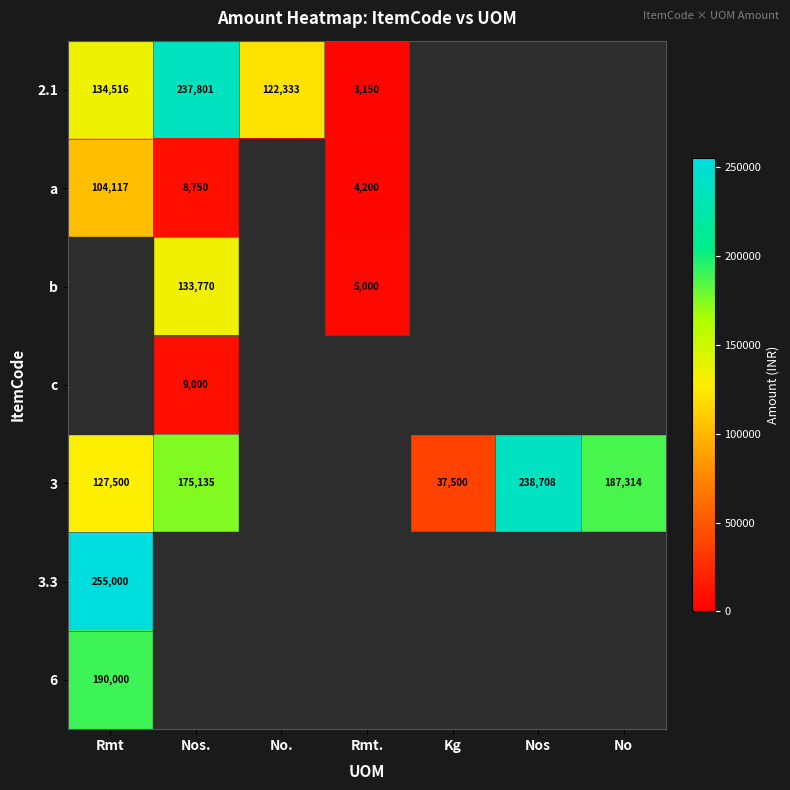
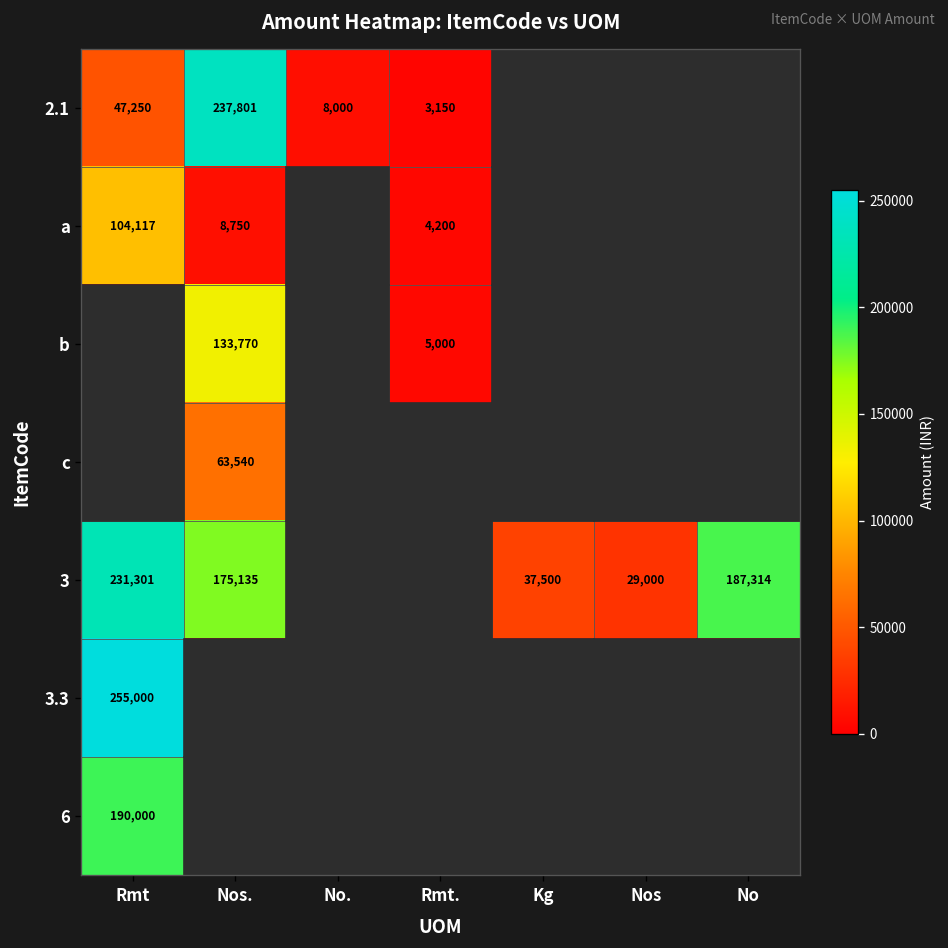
  {
    "2.1": {
-     "Rmt": "134,516",
+     "Rmt": "47,250",
      "Nos.": "237,801",
-     "No.": "122,333",
+     "No.": "8,000",
      "Rmt.": "3,150"
    },
    "a": {
      "Rmt": "104,117",
      "Nos.": "8,750",
      "Rmt.": "4,200"
    },
    "b": {
      "Nos.": "133,770",
      "Rmt.": "5,000"
    },
    "c": {
-     "Nos.": "9,000"
+     "Nos.": "63,540"
    },
    "3": {
-     "Rmt": "127,500",
+     "Rmt": "231,301",
      "Nos.": "175,135",
      "Kg": "37,500",
-     "Nos": "238,708",
+     "Nos": "29,000",
      "No": "187,314"
    },
    "3.3": {
      "Rmt": "255,000"
    },
    "6": {
      "Rmt": "190,000"
    }
  }
